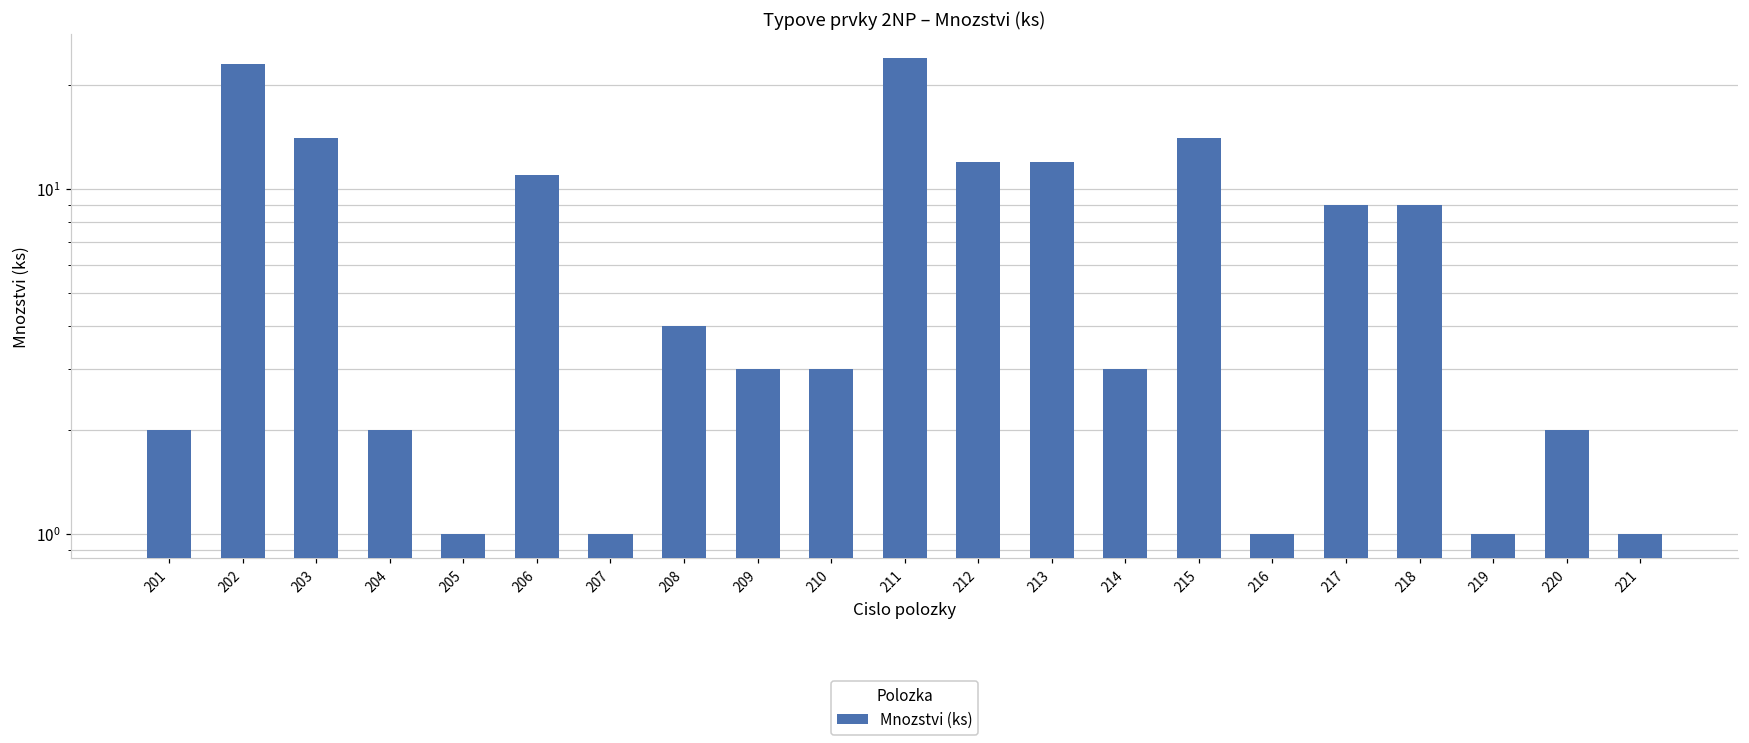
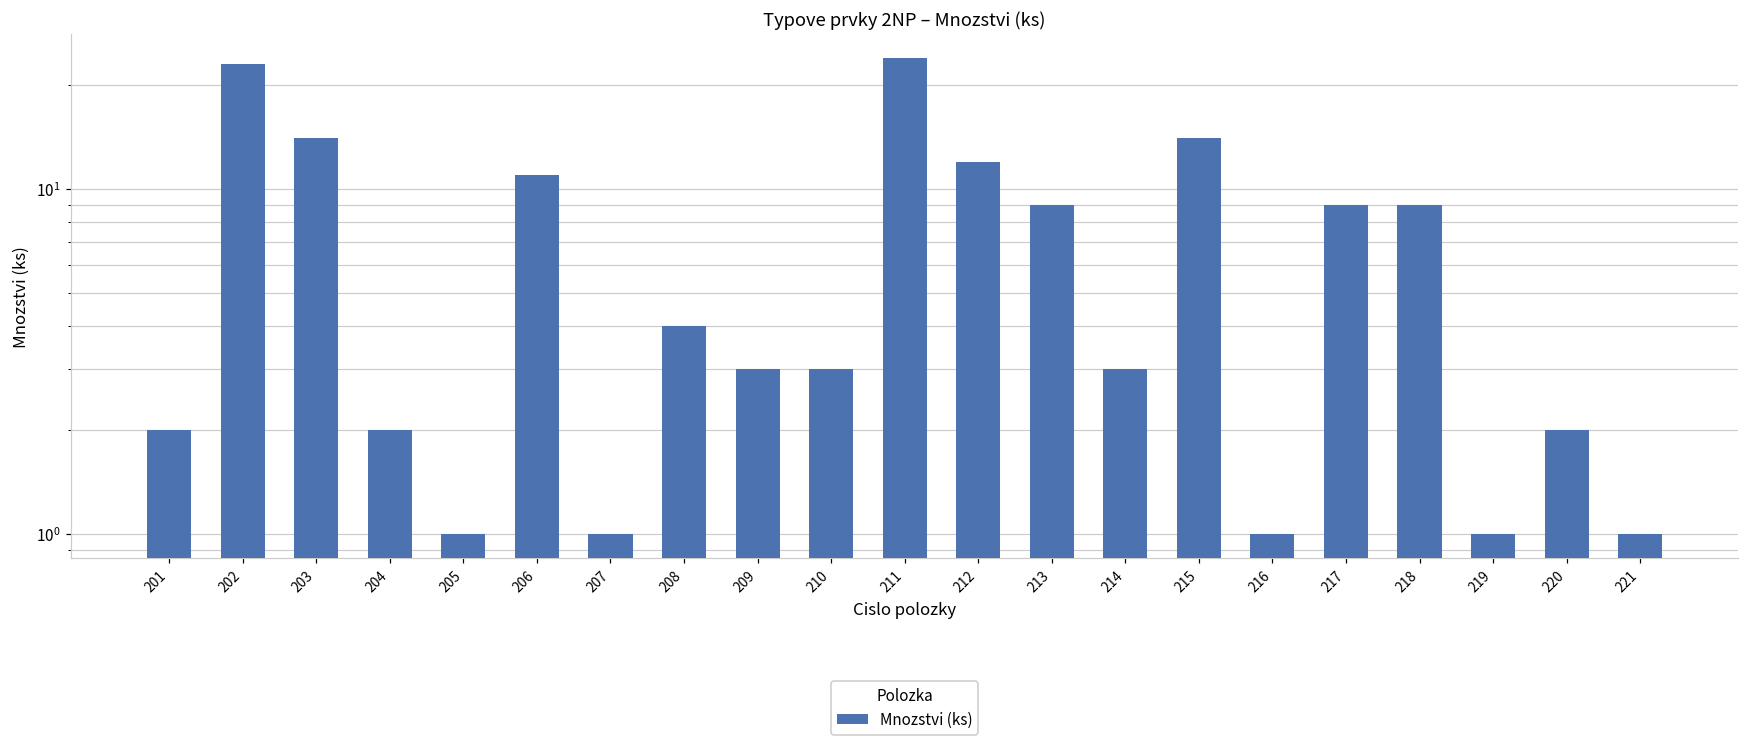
  {
    "201": 2,
    "202": 23,
    "203": 14,
    "204": 2,
    "205": 1,
    "206": 11,
    "207": 1,
    "208": 4,
    "209": 3,
    "210": 3,
    "211": 24,
    "212": 12,
-   "213": 12,
+   "213": 9,
    "214": 3,
    "215": 14,
    "216": 1,
    "217": 9,
    "218": 9,
    "219": 1,
    "220": 2,
    "221": 1
  }
